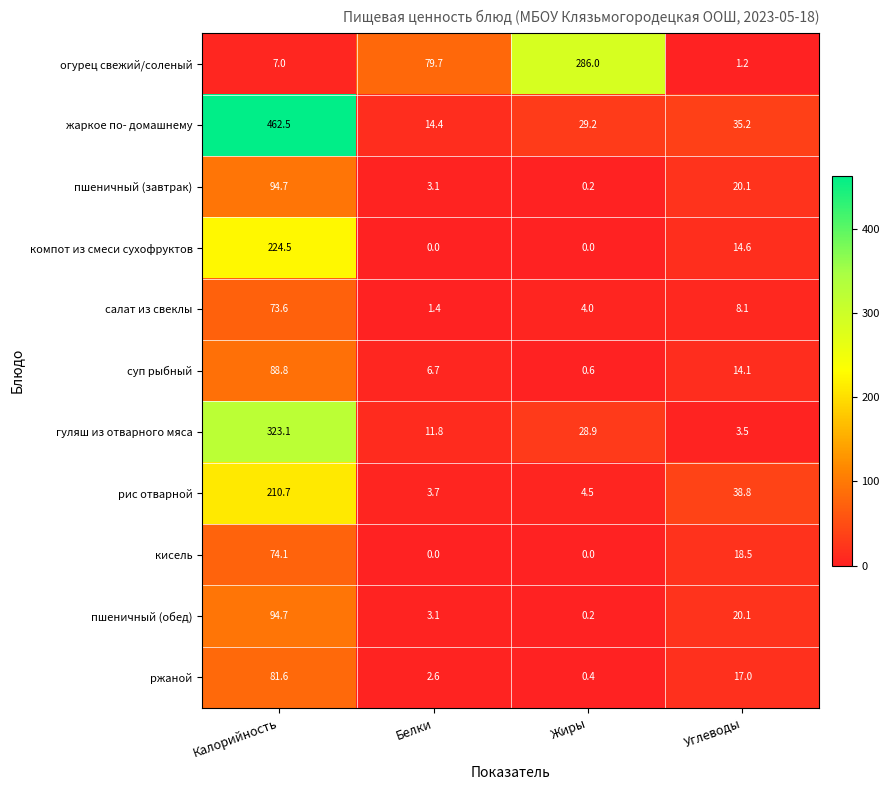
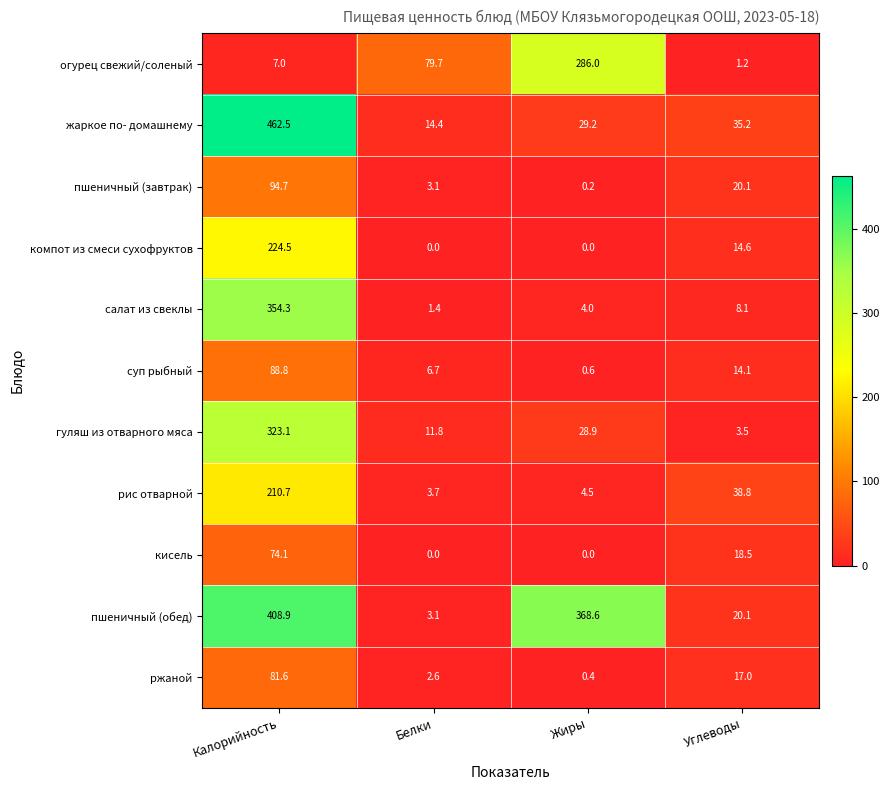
  {
    "огурец свежий/соленый": {
      "Калорийность": 7.0,
      "Белки": 79.7,
      "Жиры": 286.0,
      "Углеводы": 1.2
    },
    "жаркое по- домашнему": {
      "Калорийность": 462.5,
      "Белки": 14.4,
      "Жиры": 29.2,
      "Углеводы": 35.2
    },
    "пшеничный (завтрак)": {
      "Калорийность": 94.7,
      "Белки": 3.1,
      "Жиры": 0.2,
      "Углеводы": 20.1
    },
    "компот из смеси сухофруктов": {
      "Калорийность": 224.5,
      "Белки": 0.0,
      "Жиры": 0.0,
      "Углеводы": 14.6
    },
    "салат из свеклы": {
-     "Калорийность": 73.6,
+     "Калорийность": 354.3,
      "Белки": 1.4,
      "Жиры": 4.0,
      "Углеводы": 8.1
    },
    "суп рыбный": {
      "Калорийность": 88.8,
      "Белки": 6.7,
      "Жиры": 0.6,
      "Углеводы": 14.1
    },
    "гуляш из отварного мяса": {
      "Калорийность": 323.1,
      "Белки": 11.8,
      "Жиры": 28.9,
      "Углеводы": 3.5
    },
    "рис отварной": {
      "Калорийность": 210.7,
      "Белки": 3.7,
      "Жиры": 4.5,
      "Углеводы": 38.8
    },
    "кисель": {
      "Калорийность": 74.1,
      "Белки": 0.0,
      "Жиры": 0.0,
      "Углеводы": 18.5
    },
    "пшеничный (обед)": {
-     "Калорийность": 94.7,
+     "Калорийность": 408.9,
      "Белки": 3.1,
-     "Жиры": 0.2,
+     "Жиры": 368.6,
      "Углеводы": 20.1
    },
    "ржаной": {
      "Калорийность": 81.6,
      "Белки": 2.6,
      "Жиры": 0.4,
      "Углеводы": 17.0
    }
  }
